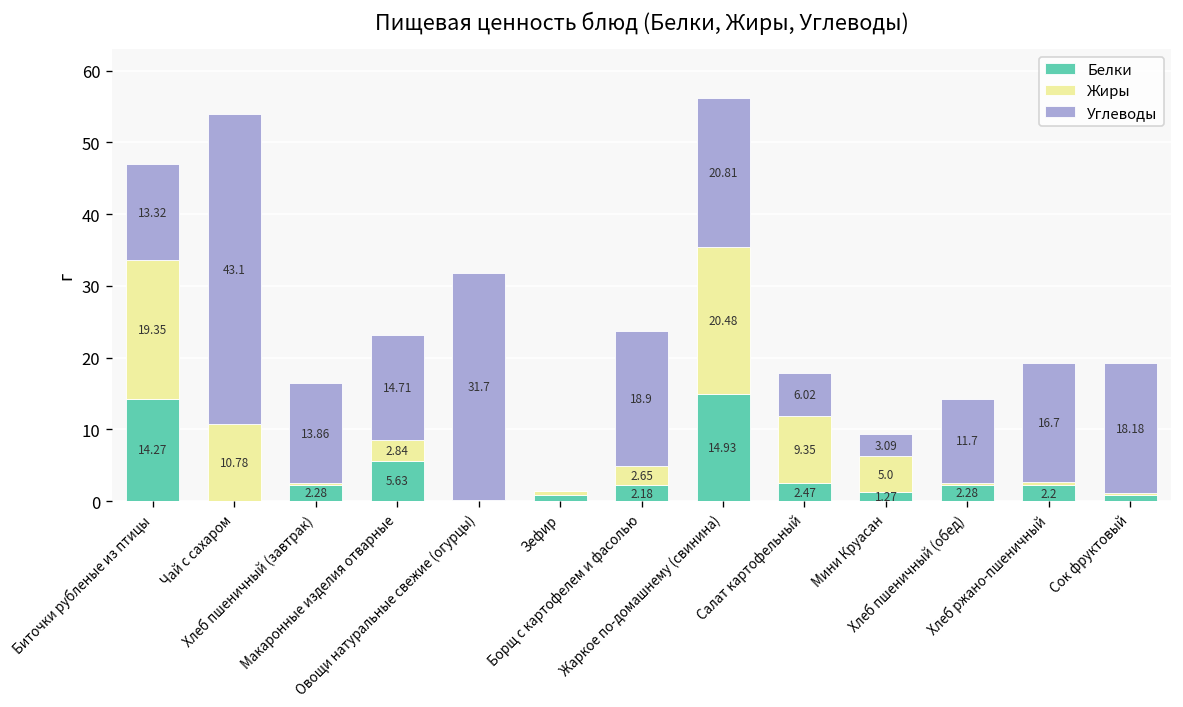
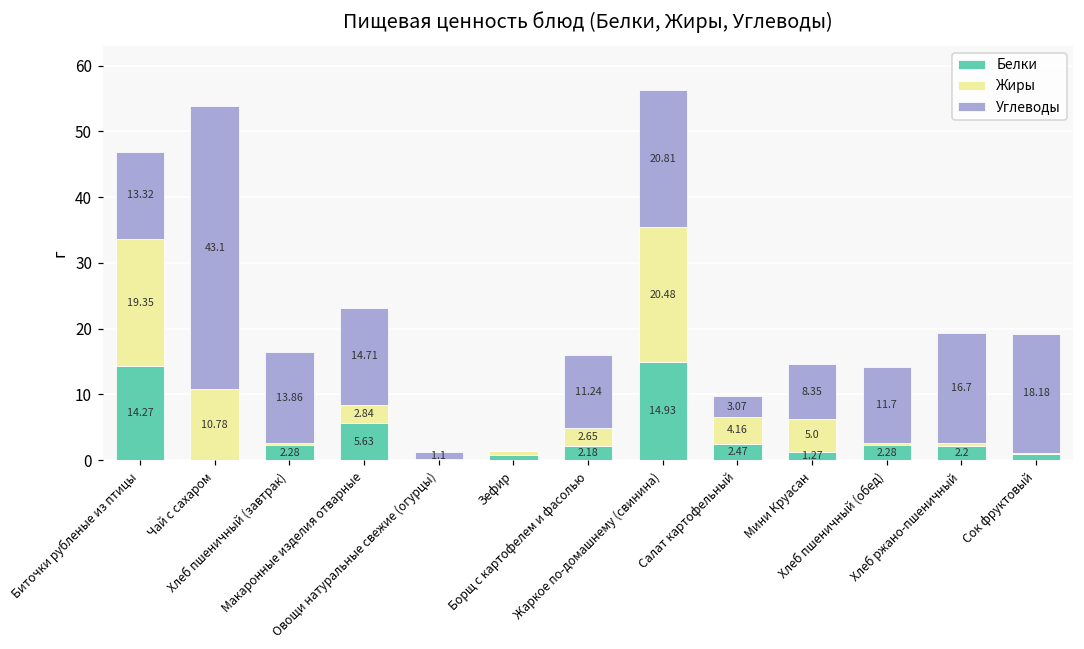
  {
    "Белки": {
      "Биточки рубленые из птицы": 14.27,
      "Хлеб пшеничный (завтрак)": 2.28,
      "Макаронные изделия отварные": 5.63,
      "Борщ с картофелем и фасолью": 2.18,
      "Жаркое по-домашнему (свинина)": 14.93,
      "Салат картофельный": 2.47,
      "Мини Круасан": 1.27,
      "Хлеб пшеничный (обед)": 2.28,
      "Хлеб ржано-пшеничный": 2.2
    },
    "Жиры": {
      "Биточки рубленые из птицы": 19.35,
      "Чай с сахаром": 10.78,
      "Макаронные изделия отварные": 2.84,
      "Борщ с картофелем и фасолью": 2.65,
      "Жаркое по-домашнему (свинина)": 20.48,
-     "Салат картофельный": 9.35,
+     "Салат картофельный": 4.16,
      "Мини Круасан": 5.0
    },
    "Углеводы": {
      "Биточки рубленые из птицы": 13.32,
      "Чай с сахаром": 43.1,
      "Хлеб пшеничный (завтрак)": 13.86,
      "Макаронные изделия отварные": 14.71,
-     "Овощи натуральные свежие (огурцы)": 31.7,
-     "Борщ с картофелем и фасолью": 18.9,
+     "Овощи натуральные свежие (огурцы)": 1.1,
+     "Борщ с картофелем и фасолью": 11.24,
      "Жаркое по-домашнему (свинина)": 20.81,
-     "Салат картофельный": 6.02,
-     "Мини Круасан": 3.09,
+     "Салат картофельный": 3.07,
+     "Мини Круасан": 8.35,
      "Хлеб пшеничный (обед)": 11.7,
      "Хлеб ржано-пшеничный": 16.7,
      "Сок фруктовый": 18.18
    }
  }
